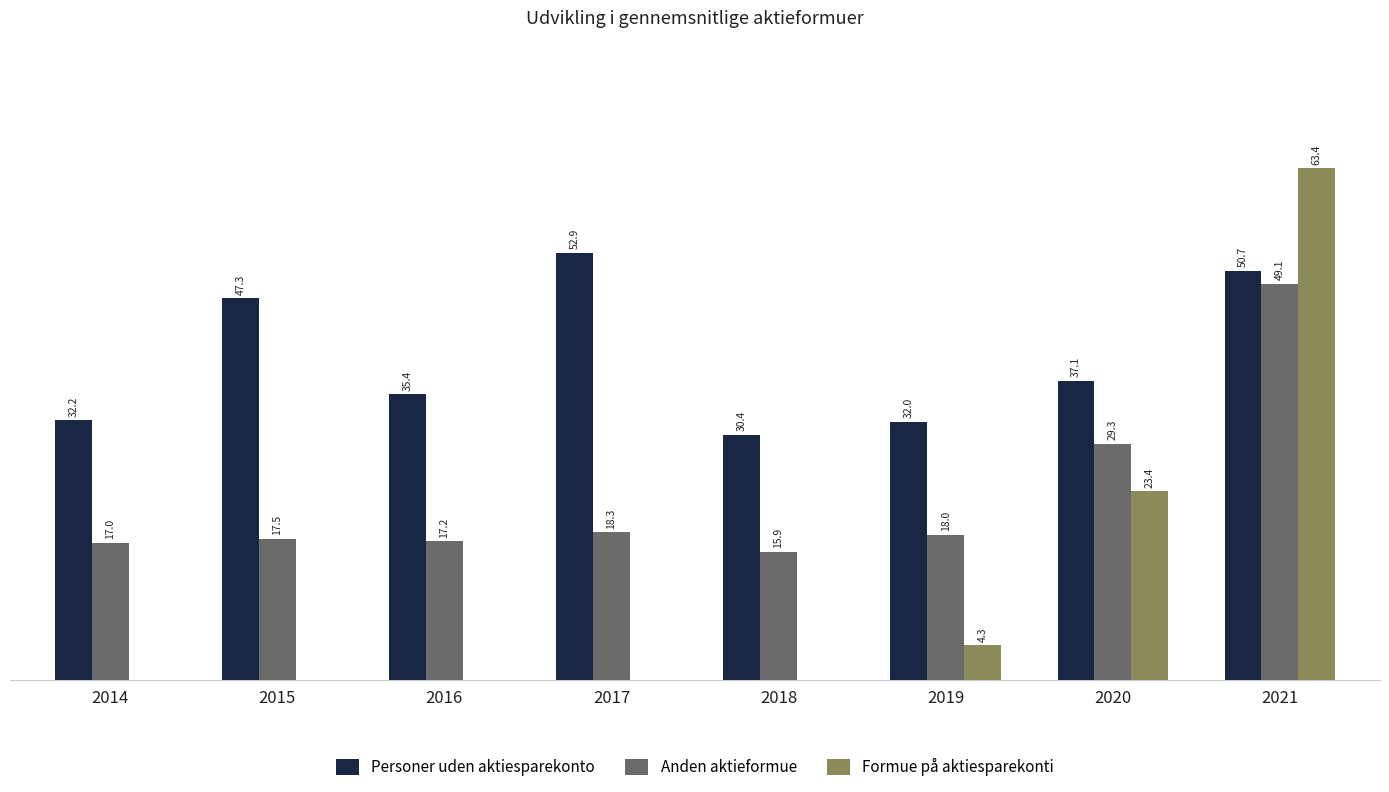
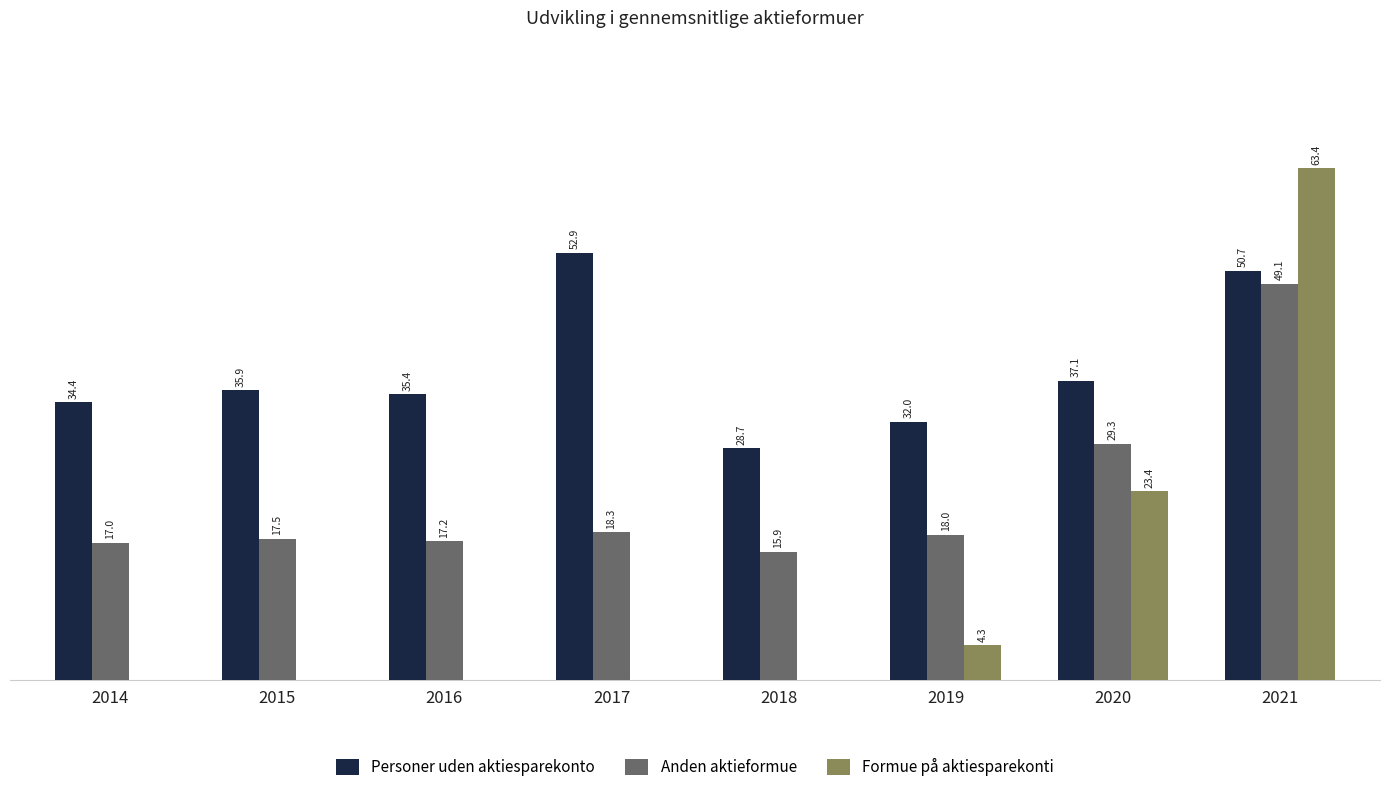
  {
    "Personer uden aktiesparekonto": {
-     "2014": 32.2,
-     "2015": 47.3,
+     "2014": 34.4,
+     "2015": 35.9,
      "2016": 35.4,
      "2017": 52.9,
-     "2018": 30.4,
+     "2018": 28.7,
      "2019": 32.0,
      "2020": 37.1,
      "2021": 50.7
    }
  }
